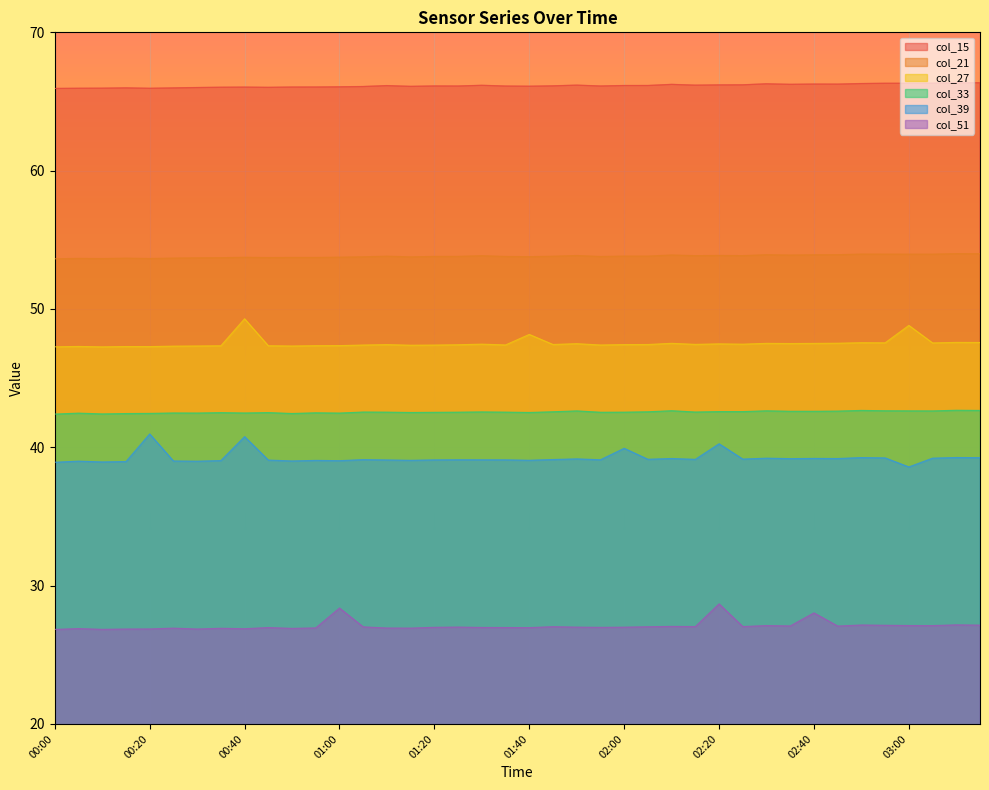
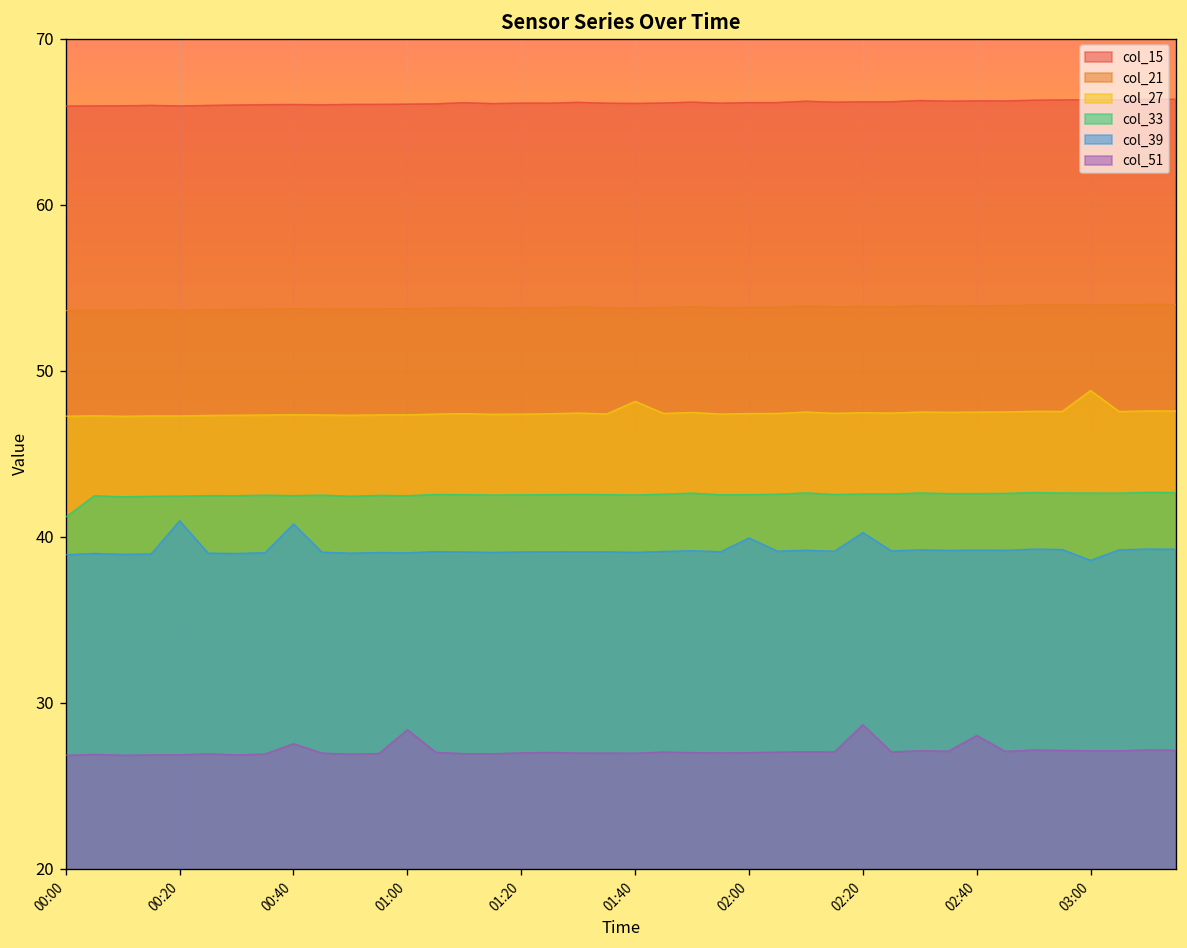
  {
    "col_27": {
      "00:00": 47.3,
      "00:20": 47.3,
-     "00:40": 49.3,
+     "00:40": 47.4,
      "01:00": 47.4,
      "01:20": 47.4,
      "01:40": 48.2,
      "02:00": 47.4,
      "02:20": 47.5,
      "02:40": 47.5,
      "03:00": 48.8
    },
    "col_33": {
-     "00:00": 42.4,
+     "00:00": 41.2,
      "00:20": 42.5,
      "00:40": 42.5,
      "01:00": 42.5,
      "01:20": 42.5,
      "01:40": 42.5,
      "02:00": 42.5,
      "02:20": 42.6,
      "02:40": 42.6,
      "03:00": 42.6
    },
    "col_39": {
      "00:00": 38.9,
      "00:20": 41.0,
      "00:40": 40.8,
      "01:00": 39.0,
      "01:20": 39.1,
      "01:40": 39.1,
      "02:00": 39.9,
      "02:20": 40.3,
      "02:40": 39.2,
      "03:00": 38.6
    },
    "col_51": {
      "00:00": 26.8,
      "00:20": 26.9,
-     "00:40": 26.9,
+     "00:40": 27.5,
      "01:00": 28.4,
      "01:20": 27.0,
      "01:40": 27.0,
      "02:00": 27.0,
      "02:20": 28.7,
      "02:40": 28.0,
      "03:00": 27.1
    }
  }
